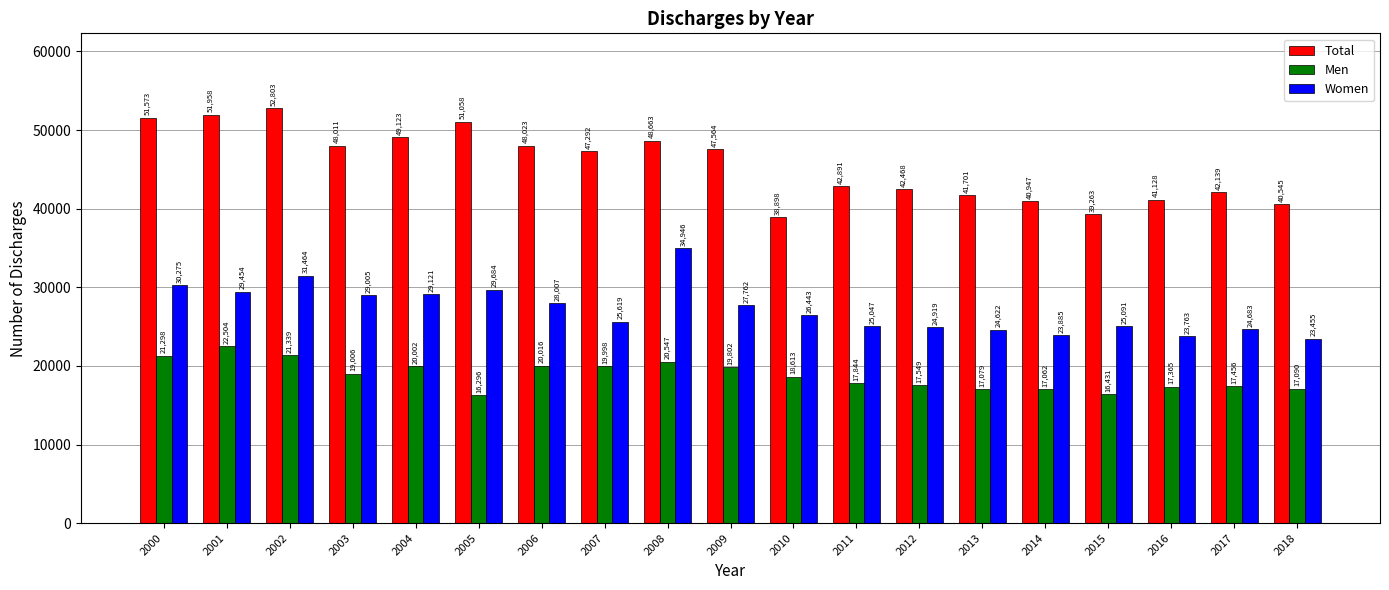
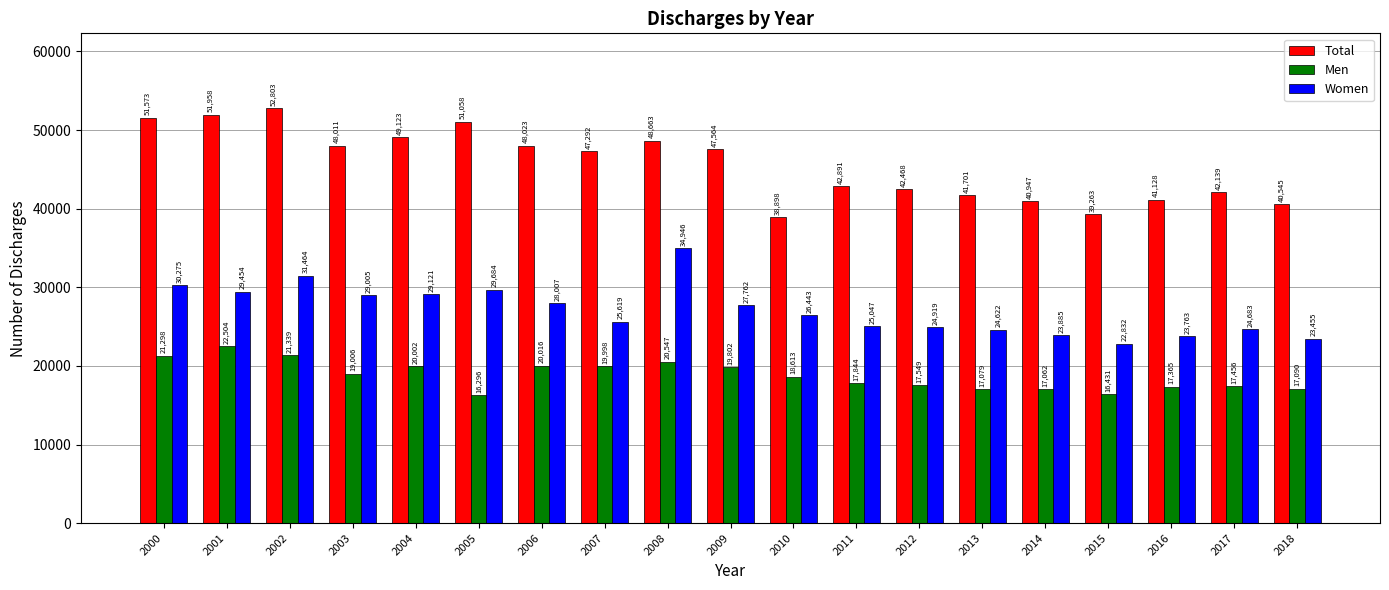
  {
    "Total": {
      "2000": "51,573",
      "2001": "51,958",
      "2002": "52,803",
      "2003": "48,011",
      "2004": "49,123",
      "2005": "51,058",
      "2006": "48,023",
      "2007": "47,292",
      "2008": "48,663",
      "2009": "47,564",
      "2010": "38,898",
      "2011": "42,891",
      "2012": "42,468",
      "2013": "41,701",
      "2014": "40,947",
      "2015": "39,263",
      "2016": "41,128",
      "2017": "42,139",
      "2018": "40,545"
    },
    "Men": {
      "2000": "21,298",
      "2001": "22,504",
      "2002": "21,339",
      "2003": "19,006",
      "2004": "20,002",
      "2005": "16,296",
      "2006": "20,016",
      "2007": "19,998",
      "2008": "20,547",
      "2009": "19,802",
      "2010": "18,613",
      "2011": "17,844",
      "2012": "17,549",
      "2013": "17,079",
      "2014": "17,062",
      "2015": "16,431",
      "2016": "17,365",
      "2017": "17,456",
      "2018": "17,090"
    },
    "Women": {
      "2000": "30,275",
      "2001": "29,454",
      "2002": "31,464",
      "2003": "29,005",
      "2004": "29,121",
      "2005": "29,684",
      "2006": "28,007",
      "2007": "25,619",
      "2008": "34,946",
      "2009": "27,762",
      "2010": "26,443",
      "2011": "25,047",
      "2012": "24,919",
      "2013": "24,622",
      "2014": "23,885",
-     "2015": "25,091",
+     "2015": "22,832",
      "2016": "23,763",
      "2017": "24,683",
      "2018": "23,455"
    }
  }
